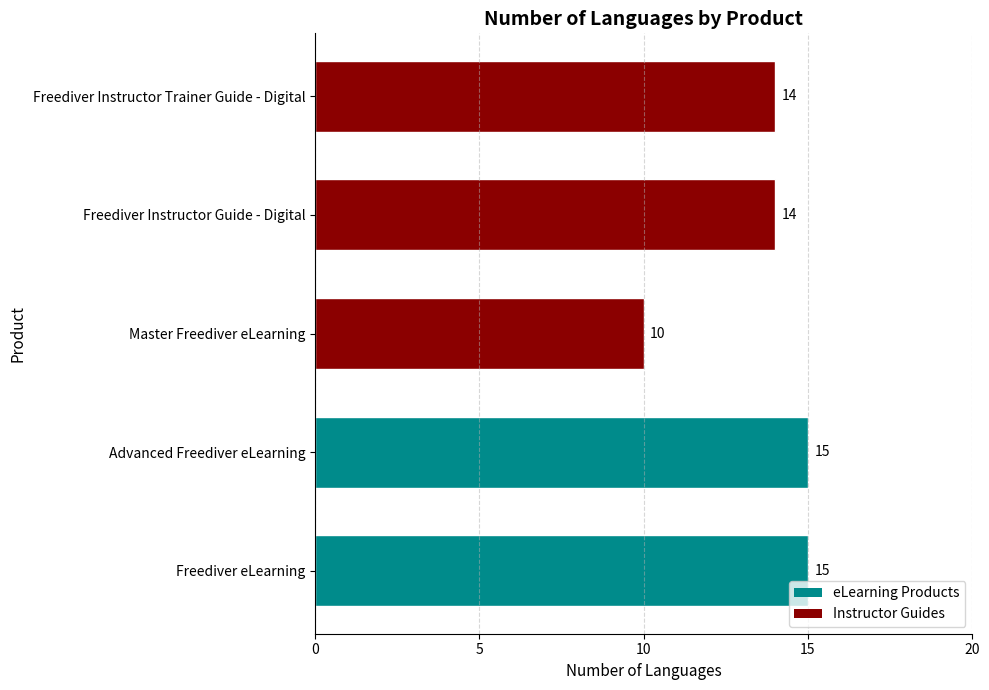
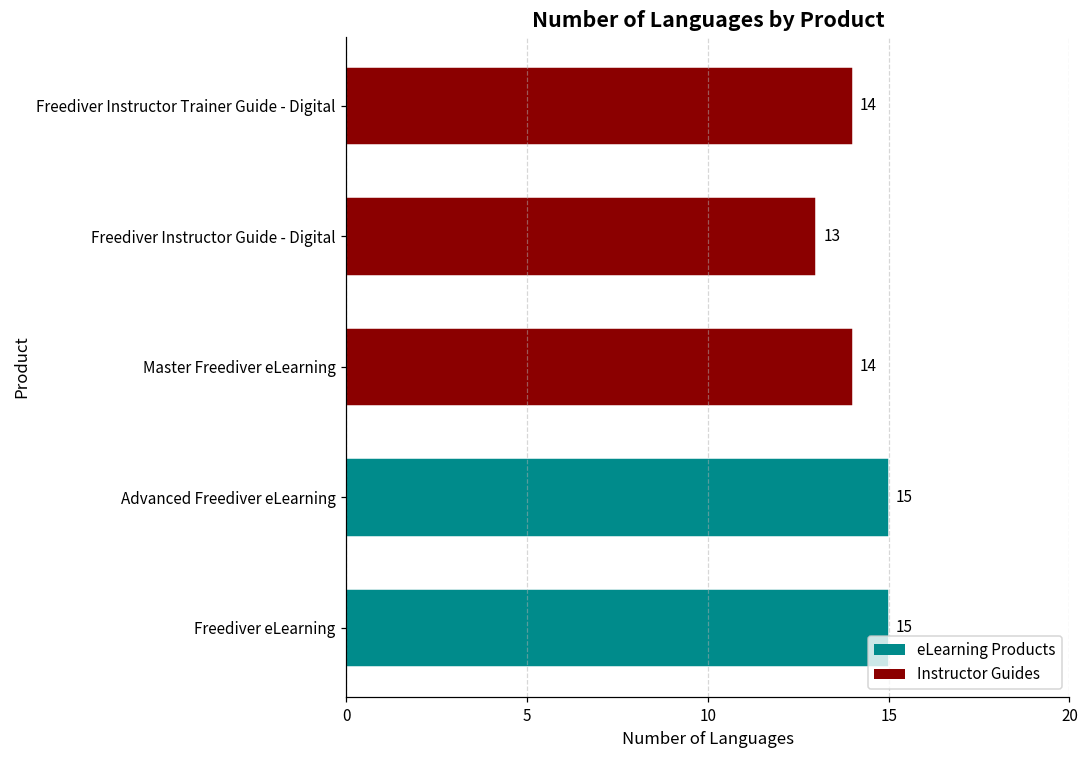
  {
    "Freediver Instructor Trainer Guide - Digital": 14,
-   "Freediver Instructor Guide - Digital": 14,
-   "Master Freediver eLearning": 10,
+   "Freediver Instructor Guide - Digital": 13,
+   "Master Freediver eLearning": 14,
    "Advanced Freediver eLearning": 15,
    "Freediver eLearning": 15
  }
